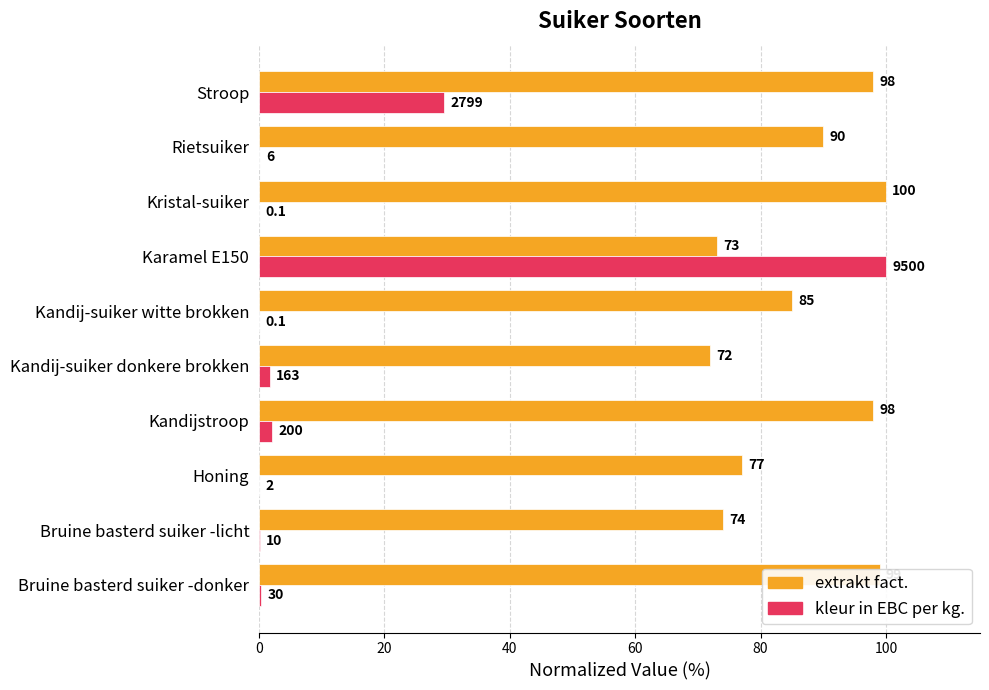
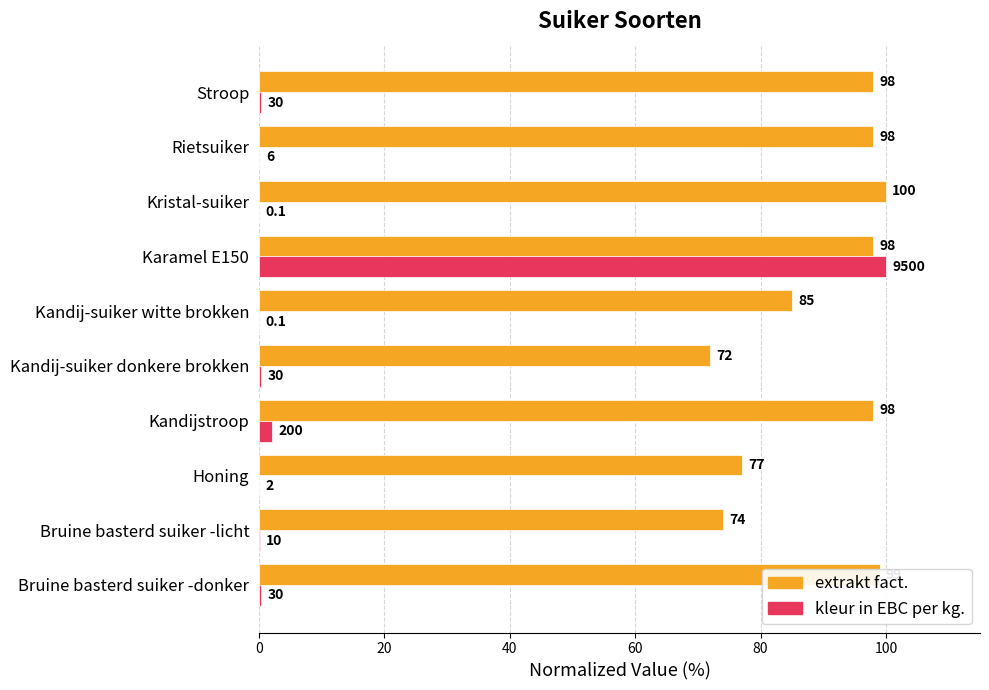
  {
    "extrakt fact.": {
      "Stroop": 98,
-     "Rietsuiker": 90,
+     "Rietsuiker": 98,
      "Kristal-suiker": 100,
-     "Karamel E150": 73,
+     "Karamel E150": 98,
      "Kandij-suiker witte brokken": 85,
      "Kandij-suiker donkere brokken": 72,
      "Kandijstroop": 98,
      "Honing": 77,
      "Bruine basterd suiker -licht": 74
    },
    "kleur in EBC per kg.": {
-     "Stroop": 2799,
-     "Kandij-suiker donkere brokken": 163
+     "Stroop": 30,
+     "Kandij-suiker donkere brokken": 30
    }
  }
